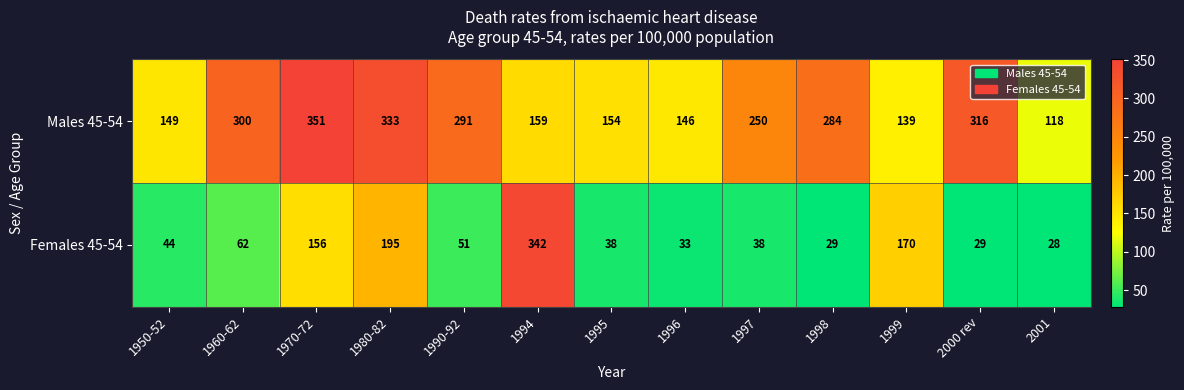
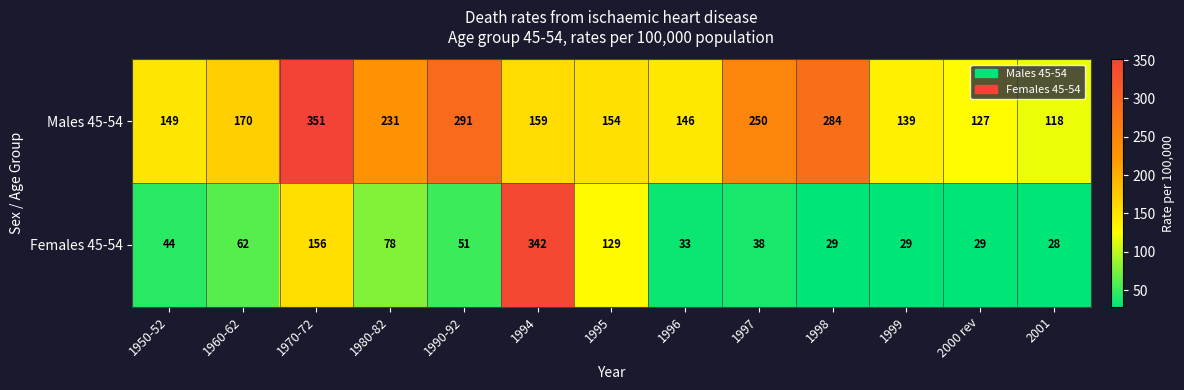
  {
    "Males 45-54": {
      "1950-52": 149,
-     "1960-62": 300,
+     "1960-62": 170,
      "1970-72": 351,
-     "1980-82": 333,
+     "1980-82": 231,
      "1990-92": 291,
      "1994": 159,
      "1995": 154,
      "1996": 146,
      "1997": 250,
      "1998": 284,
      "1999": 139,
-     "2000 rev": 316,
+     "2000 rev": 127,
      "2001": 118
    },
    "Females 45-54": {
      "1950-52": 44,
      "1960-62": 62,
      "1970-72": 156,
-     "1980-82": 195,
+     "1980-82": 78,
      "1990-92": 51,
      "1994": 342,
-     "1995": 38,
+     "1995": 129,
      "1996": 33,
      "1997": 38,
      "1998": 29,
-     "1999": 170,
+     "1999": 29,
      "2000 rev": 29,
      "2001": 28
    }
  }
